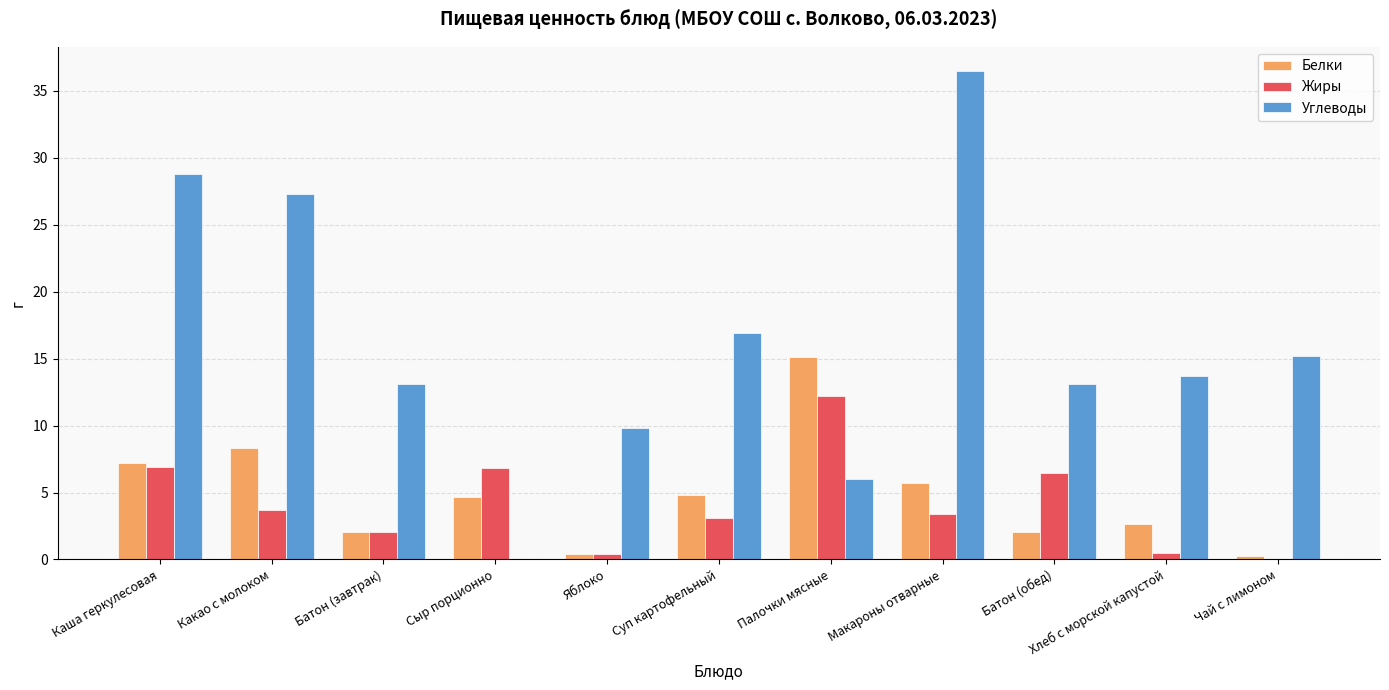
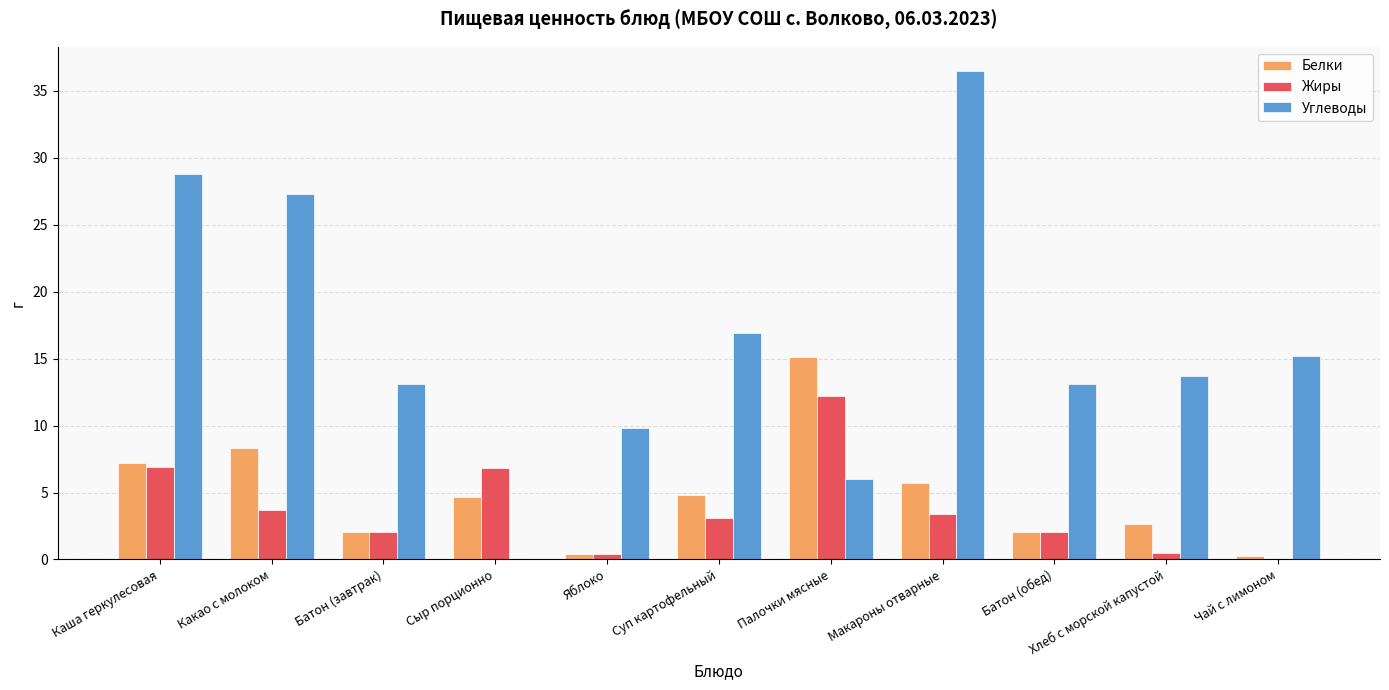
  {
    "Белки": {
      "Каша геркулесовая": 7.2,
      "Какао с молоком": 8.3,
      "Батон (завтрак)": 2.0,
      "Сыр порционно": 4.6,
      "Яблоко": 0.4,
      "Суп картофельный": 4.8,
      "Палочки мясные": 15.1,
      "Макароны отварные": 5.7,
      "Батон (обед)": 2.0,
      "Хлеб с морской капустой": 2.6,
      "Чай с лимоном": 0.3
    },
    "Жиры": {
      "Каша геркулесовая": 6.9,
      "Какао с молоком": 3.7,
      "Батон (завтрак)": 2.0,
      "Сыр порционно": 6.8,
      "Яблоко": 0.4,
      "Суп картофельный": 3.1,
      "Палочки мясные": 12.2,
      "Макароны отварные": 3.4,
-     "Батон (обед)": 6.5,
+     "Батон (обед)": 2.0,
      "Хлеб с морской капустой": 0.5
    },
    "Углеводы": {
      "Каша геркулесовая": 28.8,
      "Какао с молоком": 27.3,
      "Батон (завтрак)": 13.1,
      "Яблоко": 9.8,
      "Суп картофельный": 16.9,
      "Палочки мясные": 6.0,
      "Макароны отварные": 36.5,
      "Батон (обед)": 13.1,
      "Хлеб с морской капустой": 13.7,
      "Чай с лимоном": 15.2
    }
  }
